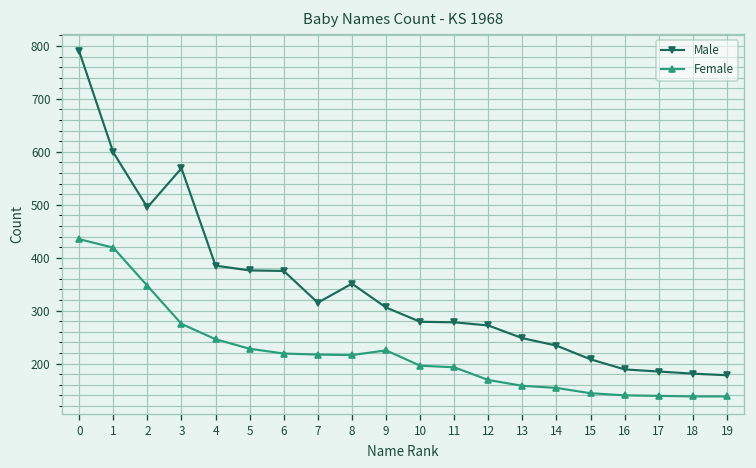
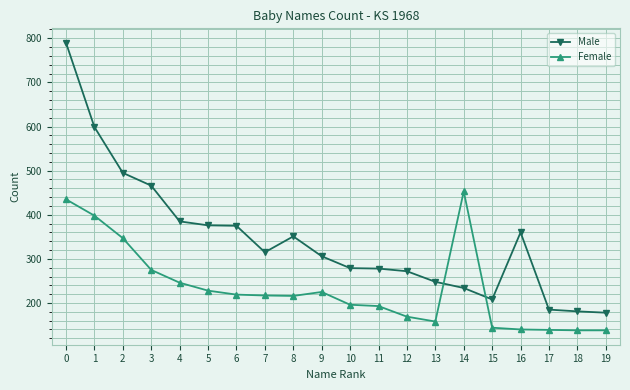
  {
    "Male": {
      "0": 790,
      "1": 600,
      "2": 500,
-     "3": 570,
+     "3": 470,
      "4": 390,
      "5": 380,
      "6": 380,
      "7": 320,
      "8": 350,
      "9": 310,
      "10": 280,
      "11": 280,
      "12": 270,
      "13": 250,
      "14": 230,
      "15": 210,
-     "16": 190,
+     "16": 360,
      "17": 190,
      "18": 180,
      "19": 180
    },
    "Female": {
      "0": 440,
-     "1": 420,
+     "1": 400,
      "2": 350,
      "3": 280,
      "4": 250,
      "5": 230,
      "6": 220,
      "7": 220,
      "8": 220,
      "9": 230,
      "10": 200,
      "11": 190,
      "12": 170,
      "13": 160,
-     "14": 150,
+     "14": 450,
      "15": 140,
      "16": 140,
      "17": 140,
      "18": 140,
      "19": 140
    }
  }
